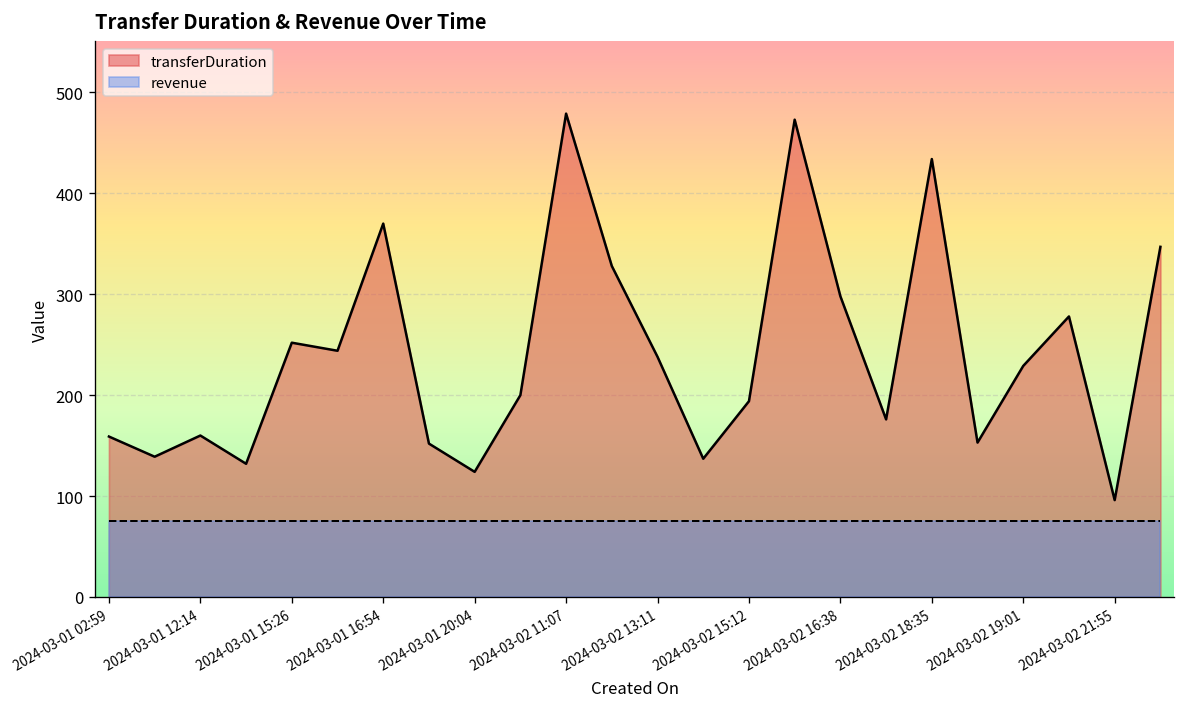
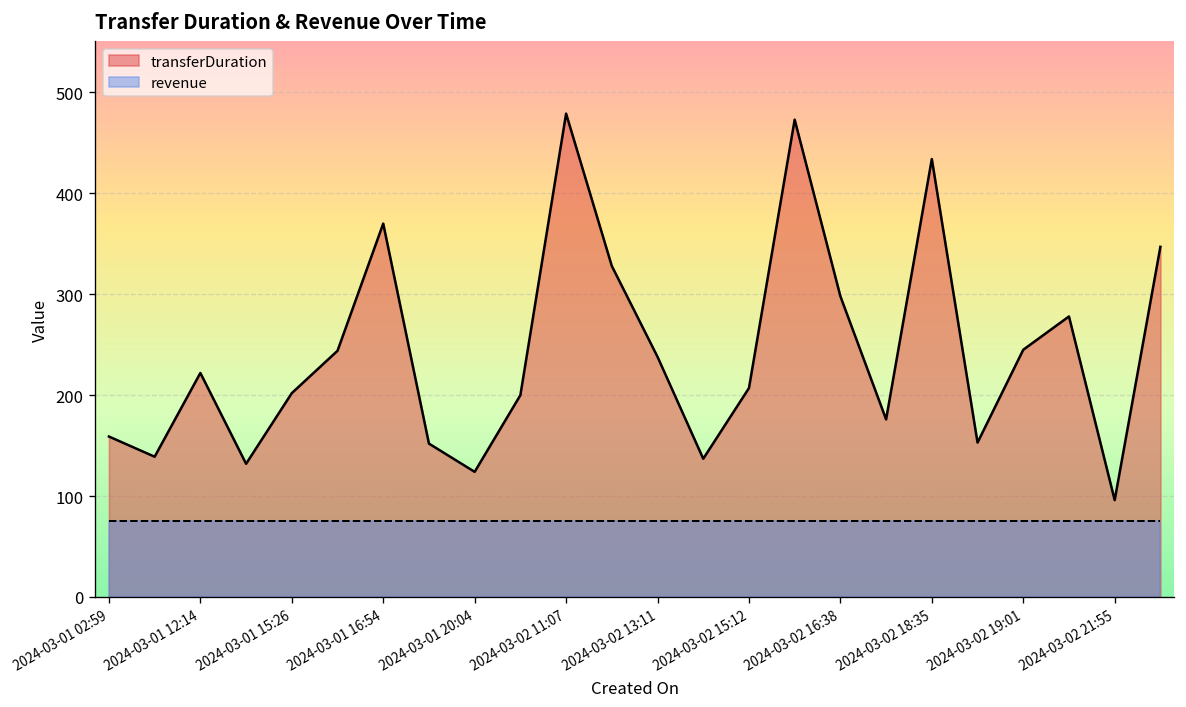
  {
    "transferDuration": {
      "2024-03-01 02:59": 160,
-     "2024-03-01 12:14": 160,
-     "2024-03-01 15:26": 250,
+     "2024-03-01 12:14": 220,
+     "2024-03-01 15:26": 200,
      "2024-03-01 16:54": 370,
      "2024-03-01 20:04": 120,
      "2024-03-02 11:07": 480,
      "2024-03-02 13:11": 240,
-     "2024-03-02 15:12": 190,
+     "2024-03-02 15:12": 210,
      "2024-03-02 16:38": 300,
      "2024-03-02 18:35": 430,
-     "2024-03-02 19:01": 230,
+     "2024-03-02 19:01": 250,
      "2024-03-02 21:55": 100
    },
    "revenue": {
      "2024-03-01 02:59": 80,
      "2024-03-01 12:14": 80,
      "2024-03-01 15:26": 80,
      "2024-03-01 16:54": 80,
      "2024-03-01 20:04": 80,
      "2024-03-02 11:07": 80,
      "2024-03-02 13:11": 80,
      "2024-03-02 15:12": 80,
      "2024-03-02 16:38": 80,
      "2024-03-02 18:35": 80,
      "2024-03-02 19:01": 80,
      "2024-03-02 21:55": 80
    }
  }
